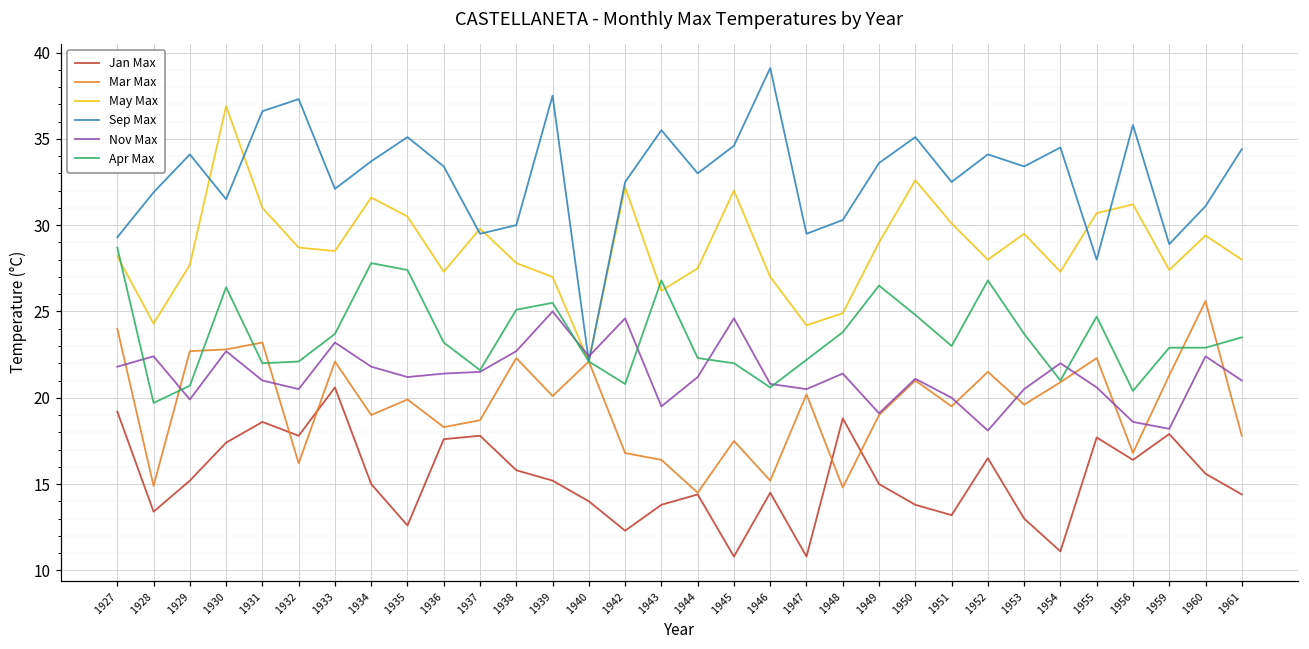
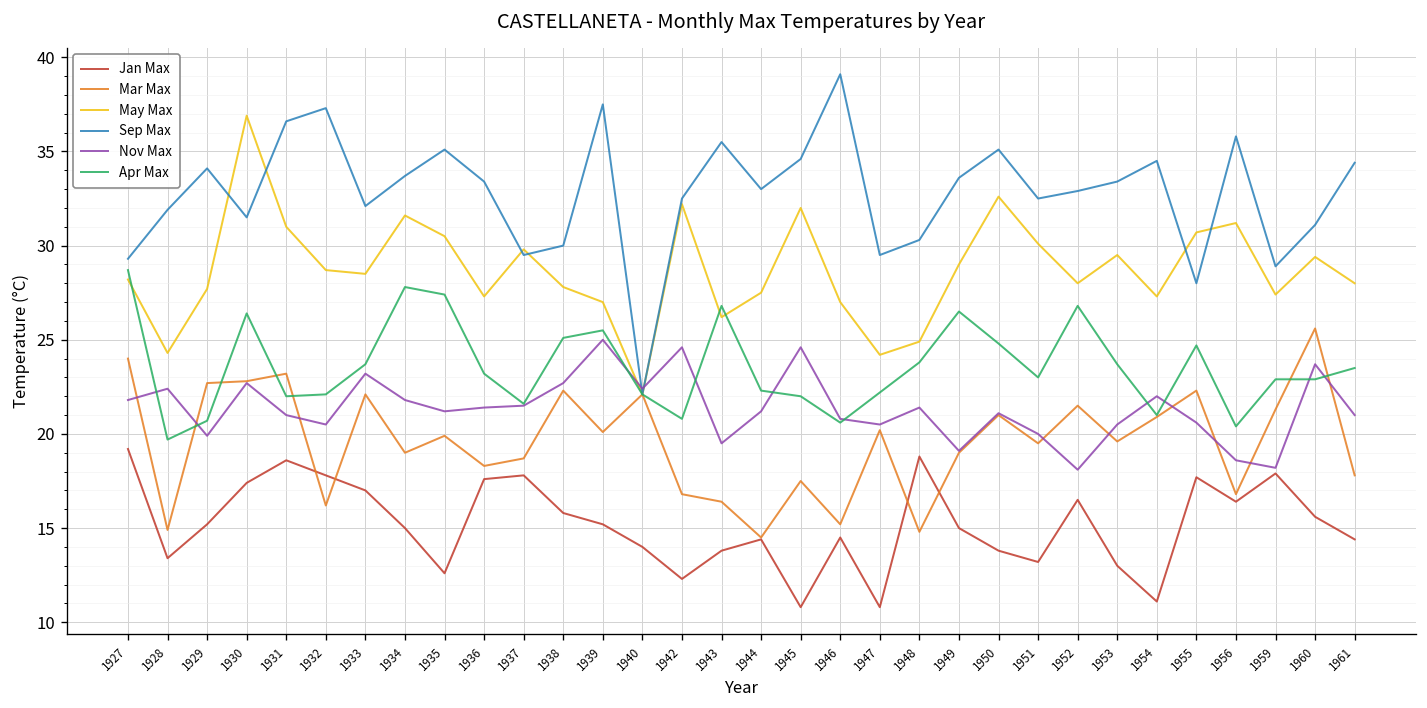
  {
    "Jan Max": {
      "1927": 19.2,
      "1928": 13.4,
      "1929": 15.2,
      "1930": 17.4,
      "1931": 18.6,
      "1932": 17.8,
-     "1933": 20.6,
+     "1933": 17.0,
      "1934": 15.0,
      "1935": 12.6,
      "1936": 17.6,
      "1937": 17.8,
      "1938": 15.8,
      "1939": 15.2,
      "1940": 14.0,
      "1942": 12.3,
      "1943": 13.8,
      "1945": 10.8,
      "1946": 14.5,
      "1947": 10.8,
      "1948": 18.8,
      "1949": 15.0,
      "1950": 13.8,
      "1951": 13.2,
      "1952": 16.5,
      "1953": 13.0,
      "1954": 11.1,
      "1955": 17.7,
      "1956": 16.4,
      "1959": 17.9,
      "1960": 15.6,
      "1961": 14.4
    },
    "Mar Max": {
      "1927": 24.0,
      "1928": 14.9,
      "1929": 22.7,
      "1931": 23.2,
      "1932": 16.2,
      "1933": 22.1,
      "1934": 19.0,
      "1935": 19.9,
      "1936": 18.3,
      "1937": 18.7,
      "1938": 22.3,
      "1939": 20.1,
      "1942": 16.8,
      "1943": 16.4,
      "1945": 17.5,
      "1946": 15.2,
      "1947": 20.2,
      "1948": 14.8,
      "1951": 19.5,
      "1952": 21.5,
      "1953": 19.6,
      "1955": 22.3,
      "1956": 16.8,
      "1959": 21.3,
      "1960": 25.6,
      "1961": 17.8
    },
    "May Max": {
      "1927": 28.2,
      "1928": 24.3,
      "1929": 27.7,
      "1930": 36.9,
      "1931": 31.0,
      "1932": 28.7,
      "1933": 28.5,
      "1934": 31.6,
      "1935": 30.5,
      "1936": 27.3,
      "1937": 29.8,
      "1938": 27.8,
      "1939": 27.0,
      "1942": 32.2,
      "1943": 26.2,
      "1944": 27.5,
      "1945": 32.0,
      "1946": 27.0,
      "1947": 24.2,
      "1948": 24.9,
      "1949": 29.0,
      "1950": 32.6,
      "1951": 30.1,
      "1952": 28.0,
      "1953": 29.5,
      "1954": 27.3,
      "1955": 30.7,
      "1956": 31.2,
      "1959": 27.4,
      "1960": 29.4,
      "1961": 28.0
    },
    "Sep Max": {
      "1927": 29.3,
      "1928": 31.9,
      "1929": 34.1,
      "1930": 31.5,
      "1931": 36.6,
      "1932": 37.3,
      "1933": 32.1,
      "1934": 33.7,
      "1935": 35.1,
      "1936": 33.4,
      "1937": 29.5,
      "1938": 30.0,
      "1939": 37.5,
      "1942": 32.5,
      "1943": 35.5,
      "1944": 33.0,
      "1945": 34.6,
      "1946": 39.1,
      "1947": 29.5,
      "1948": 30.3,
      "1949": 33.6,
      "1950": 35.1,
      "1951": 32.5,
-     "1952": 34.1,
+     "1952": 32.9,
      "1953": 33.4,
      "1954": 34.5,
      "1955": 28.0,
      "1956": 35.8,
      "1959": 28.9,
      "1960": 31.1,
      "1961": 34.4
    },
    "Nov Max": {
      "1927": 21.8,
      "1928": 22.4,
      "1929": 19.9,
      "1931": 21.0,
      "1932": 20.5,
      "1933": 23.2,
      "1934": 21.8,
      "1935": 21.2,
      "1936": 21.4,
      "1938": 22.7,
      "1939": 25.0,
      "1940": 22.4,
      "1942": 24.6,
      "1943": 19.5,
      "1944": 21.2,
      "1945": 24.6,
      "1946": 20.8,
      "1947": 20.5,
      "1948": 21.4,
      "1951": 20.0,
      "1952": 18.1,
      "1953": 20.5,
      "1954": 22.0,
      "1955": 20.6,
      "1956": 18.6,
      "1959": 18.2,
-     "1960": 22.4,
+     "1960": 23.7,
      "1961": 21.0
    },
    "Apr Max": {
      "1927": 28.7,
      "1928": 19.7,
      "1929": 20.7,
      "1930": 26.4,
      "1931": 22.0,
      "1932": 22.1,
      "1933": 23.7,
      "1934": 27.8,
      "1935": 27.4,
      "1936": 23.2,
      "1938": 25.1,
      "1939": 25.5,
      "1942": 20.8,
      "1943": 26.8,
      "1944": 22.3,
      "1945": 22.0,
      "1946": 20.6,
      "1947": 22.2,
      "1948": 23.8,
      "1949": 26.5,
      "1950": 24.8,
      "1951": 23.0,
      "1952": 26.8,
      "1953": 23.7,
      "1955": 24.7,
      "1956": 20.4,
      "1959": 22.9,
      "1960": 22.9,
      "1961": 23.5
    }
  }
